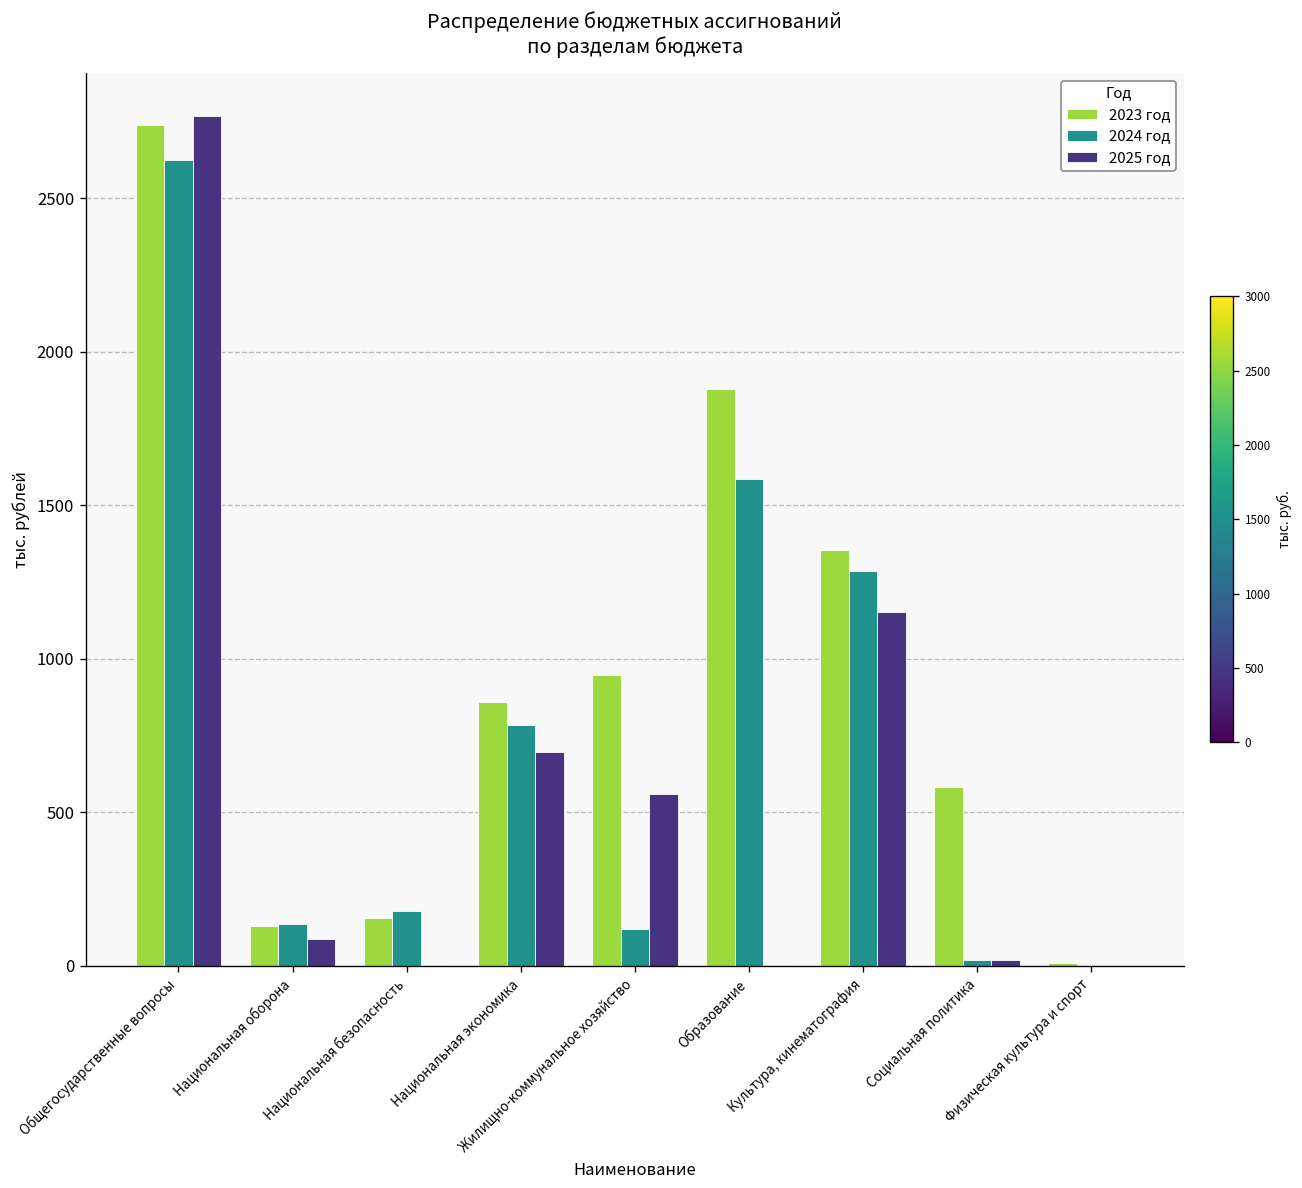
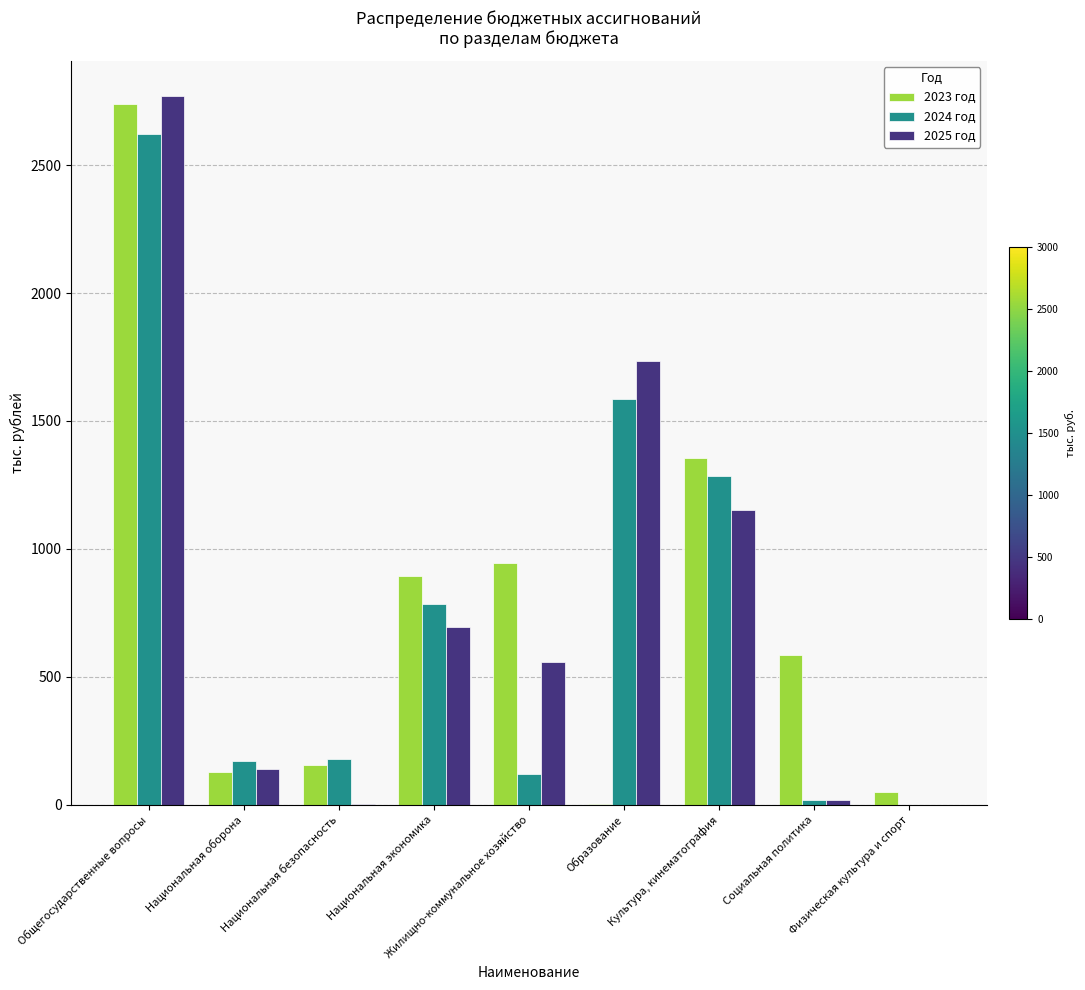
  {
    "2023 год": {
      "Общегосударственные вопросы": 2740,
      "Национальная оборона": 130,
      "Национальная безопасность": 150,
-     "Национальная экономика": 860,
+     "Национальная экономика": 900,
      "Жилищно-коммунальное хозяйство": 950,
-     "Образование": 1880,
+     "Образование": 0,
      "Культура, кинематография": 1350,
      "Социальная политика": 580,
-     "Физическая культура и спорт": 10
+     "Физическая культура и спорт": 50
    },
    "2024 год": {
      "Общегосударственные вопросы": 2620,
-     "Национальная оборона": 130,
+     "Национальная оборона": 170,
      "Национальная безопасность": 180,
      "Национальная экономика": 780,
      "Жилищно-коммунальное хозяйство": 120,
      "Образование": 1580,
      "Культура, кинематография": 1280,
      "Социальная политика": 20,
      "Физическая культура и спорт": 0
    },
    "2025 год": {
      "Общегосударственные вопросы": 2770,
-     "Национальная оборона": 90,
+     "Национальная оборона": 140,
      "Национальная экономика": 690,
      "Жилищно-коммунальное хозяйство": 560,
-     "Образование": 0,
+     "Образование": 1740,
      "Культура, кинематография": 1150,
      "Социальная политика": 20,
      "Физическая культура и спорт": 0
    }
  }
